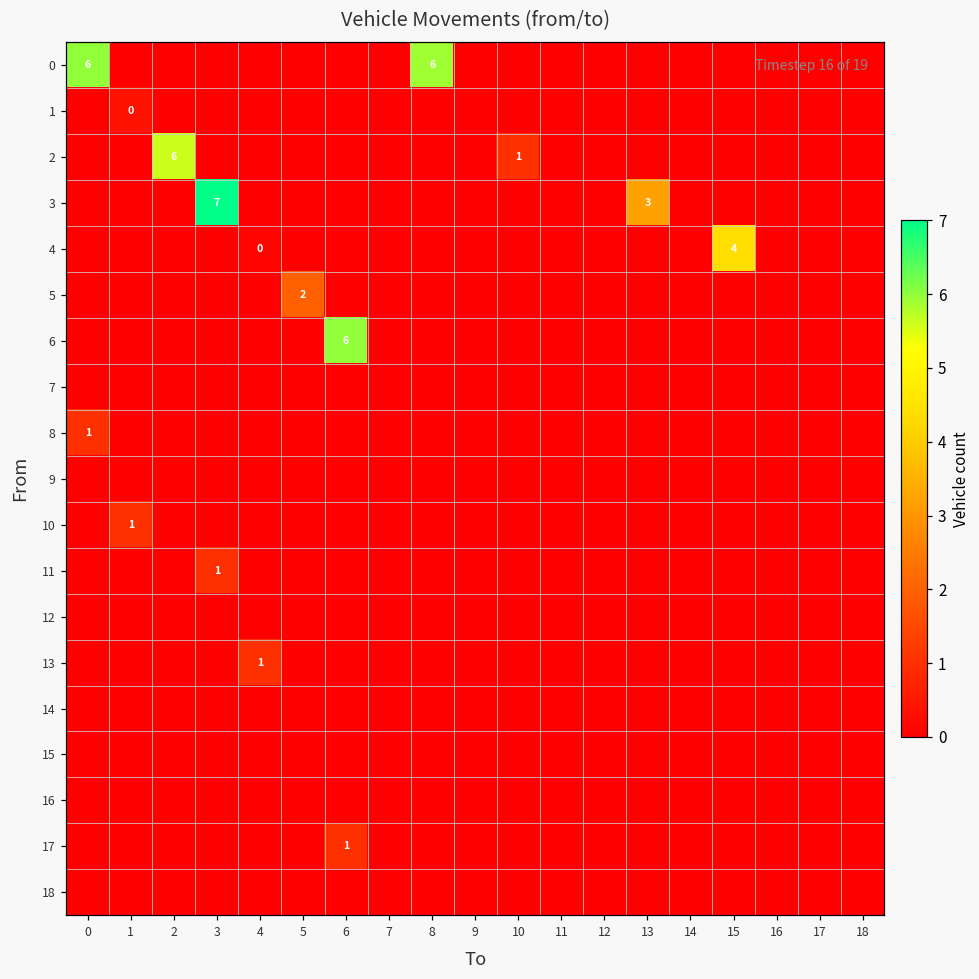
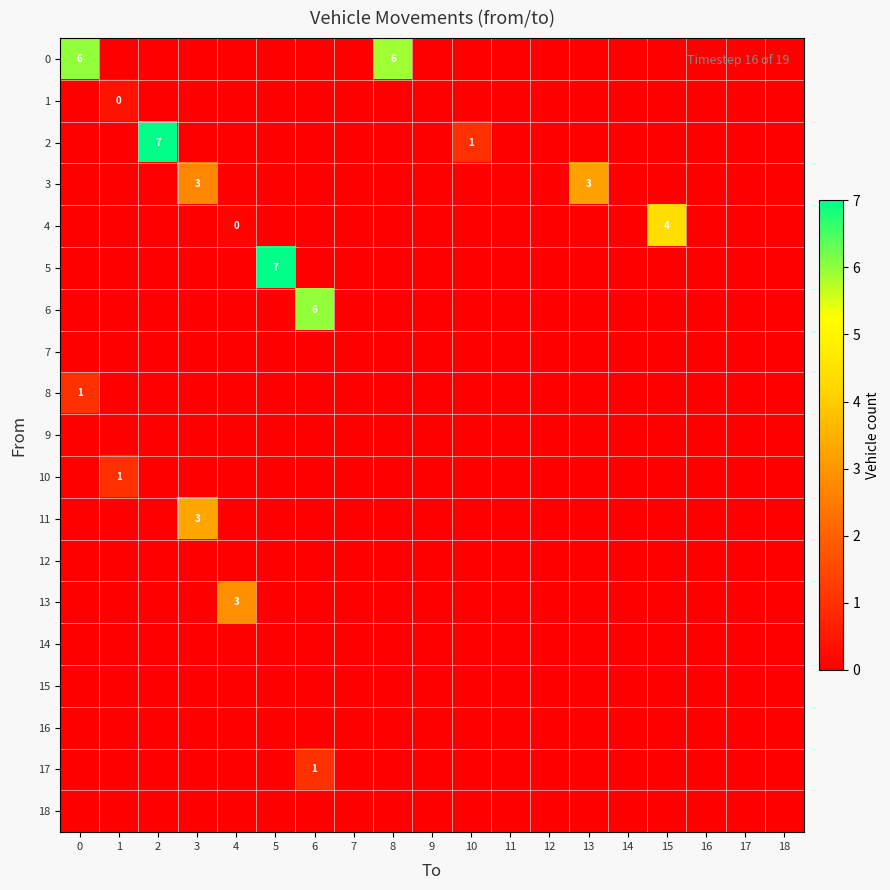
  {
    "0": {
      "0": 6,
      "8": 6
    },
    "1": {
      "1": 0
    },
    "2": {
-     "2": 6,
+     "2": 7,
      "10": 1
    },
    "3": {
-     "3": 7,
+     "3": 3,
      "13": 3
    },
    "4": {
      "4": 0,
      "15": 4
    },
    "5": {
-     "5": 2
+     "5": 7
    },
    "6": {
      "6": 6
    },
    "8": {
      "0": 1
    },
    "10": {
      "1": 1
    },
    "11": {
-     "3": 1
+     "3": 3
    },
    "13": {
-     "4": 1
+     "4": 3
    },
    "17": {
      "6": 1
    }
  }
